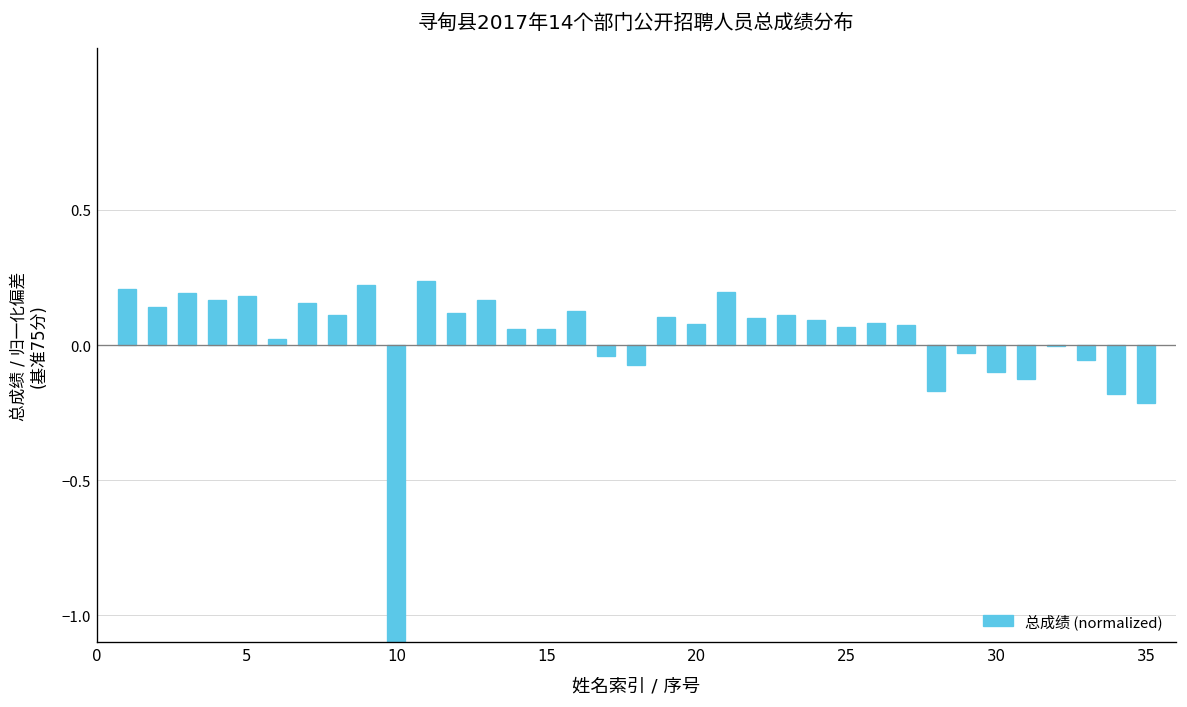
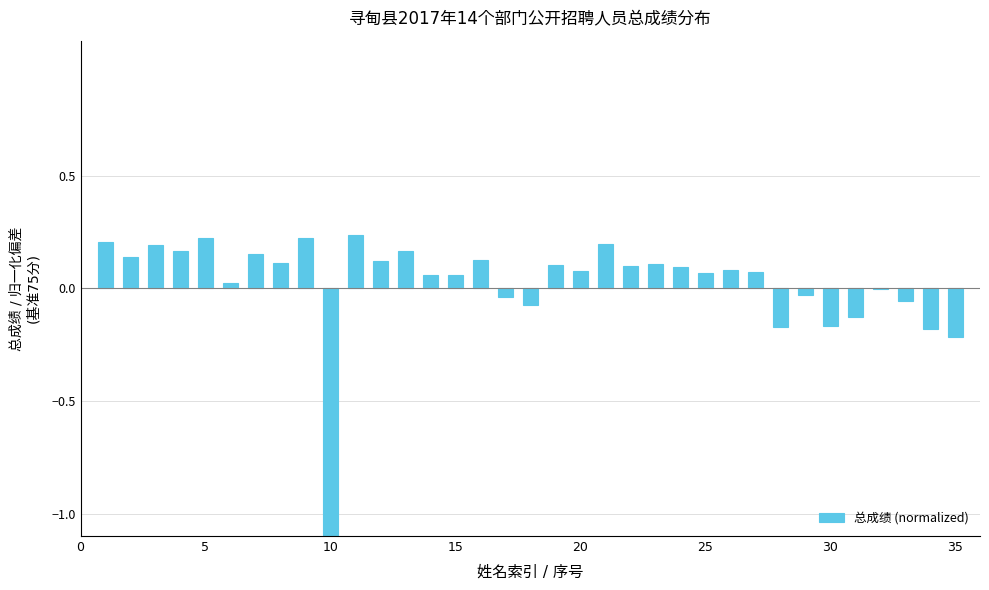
  {
-   "5": 0.18,
+   "5": 0.22,
    "15": 0.06,
    "20": 0.08,
    "25": 0.07,
-   "30": -0.10,
+   "30": -0.17,
    "35": -0.21
  }
